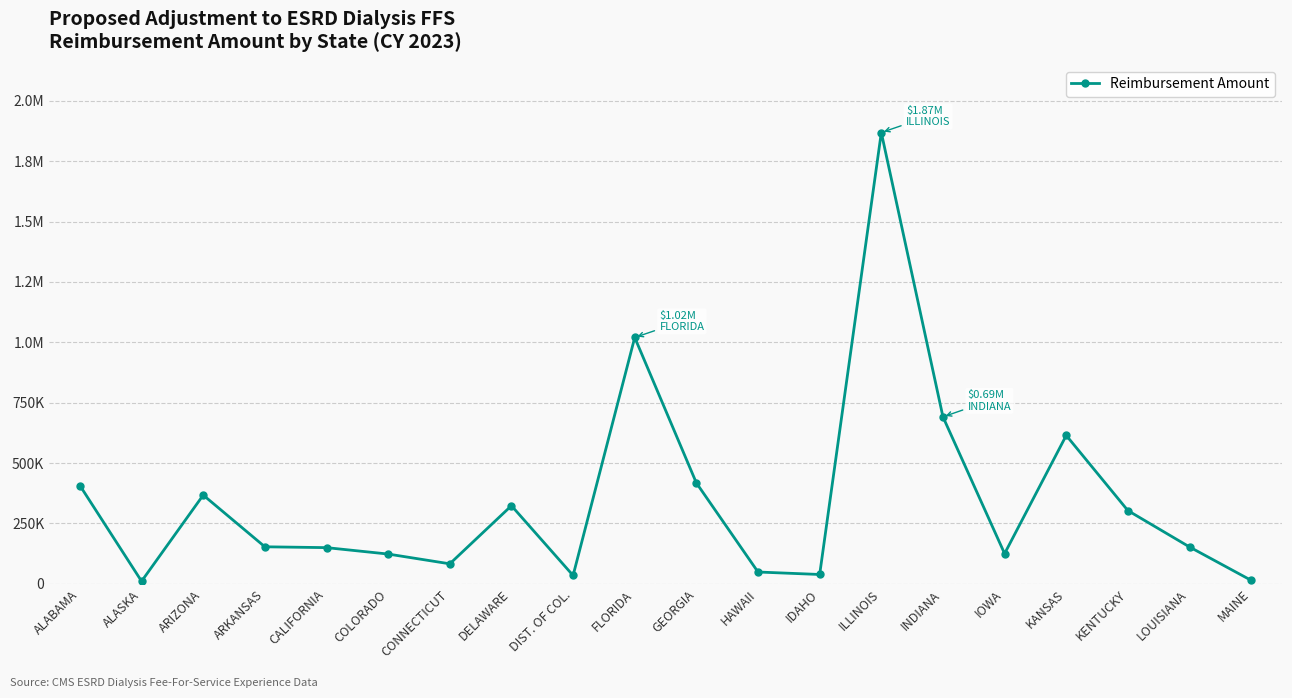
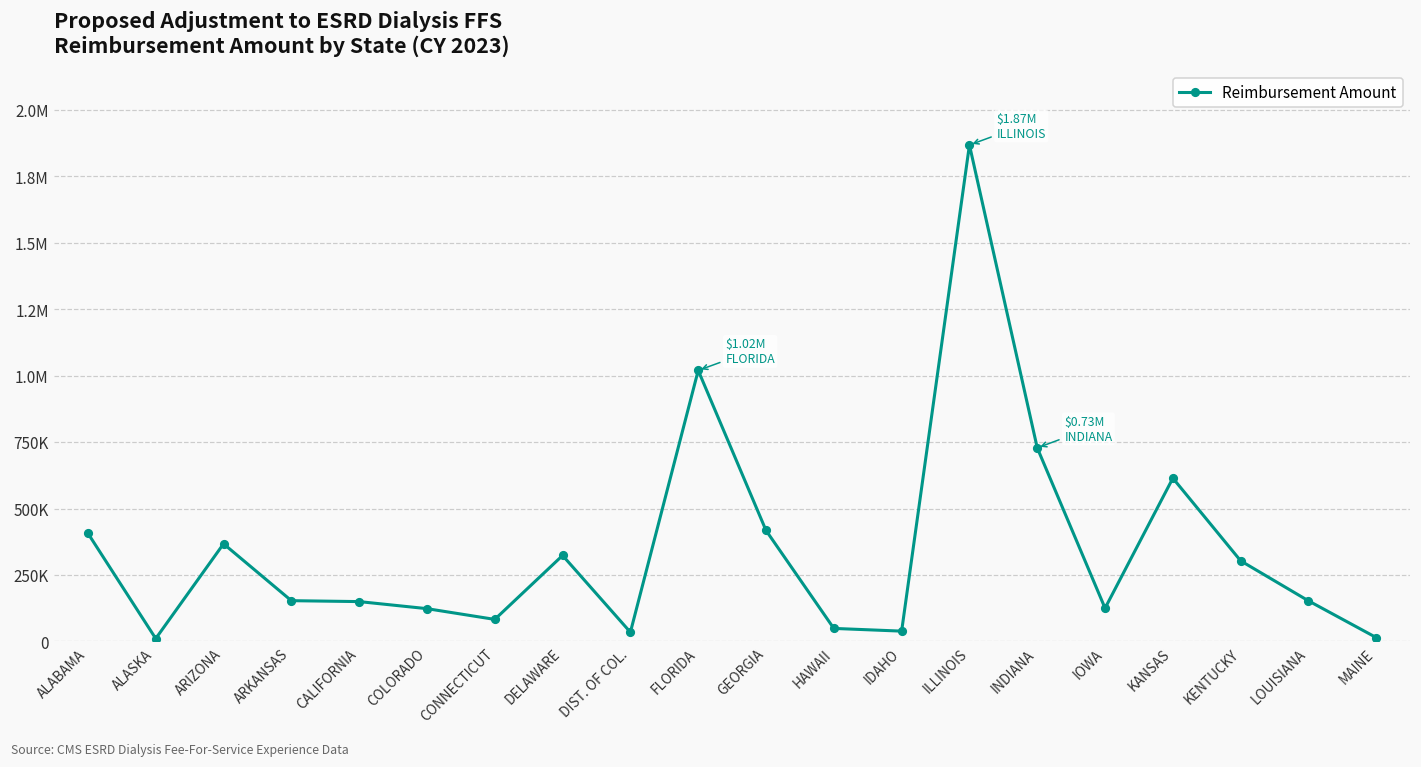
  {
-   "INDIANA": "$0.69M"
+   "INDIANA": "$0.73M"
  }
